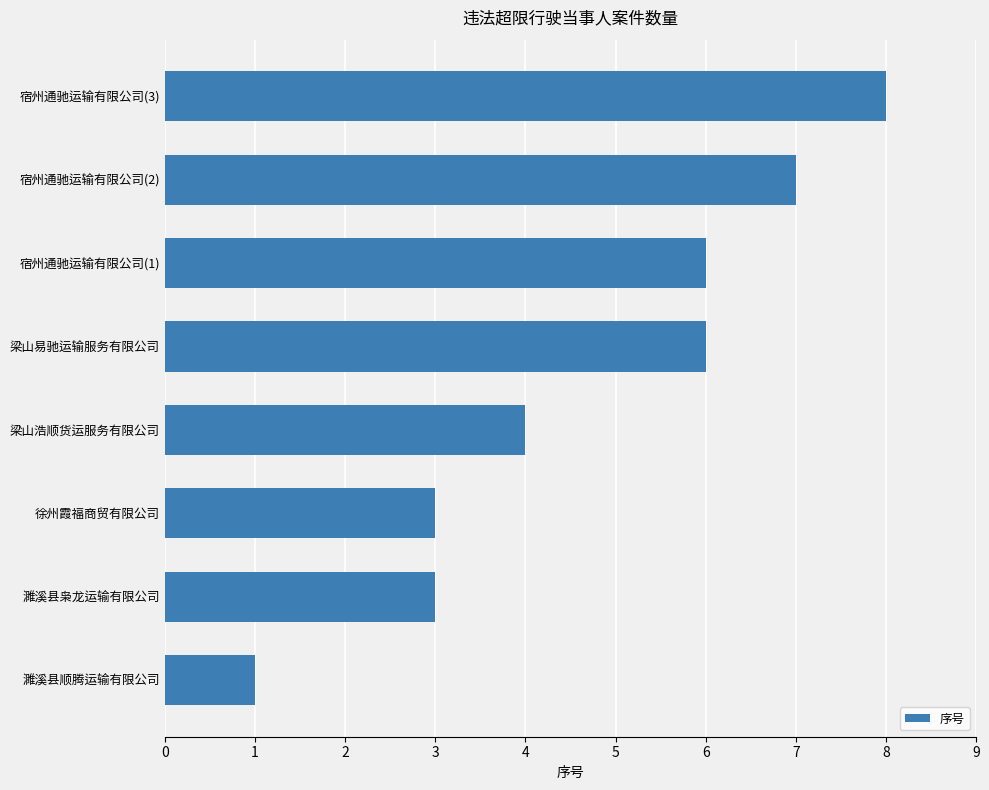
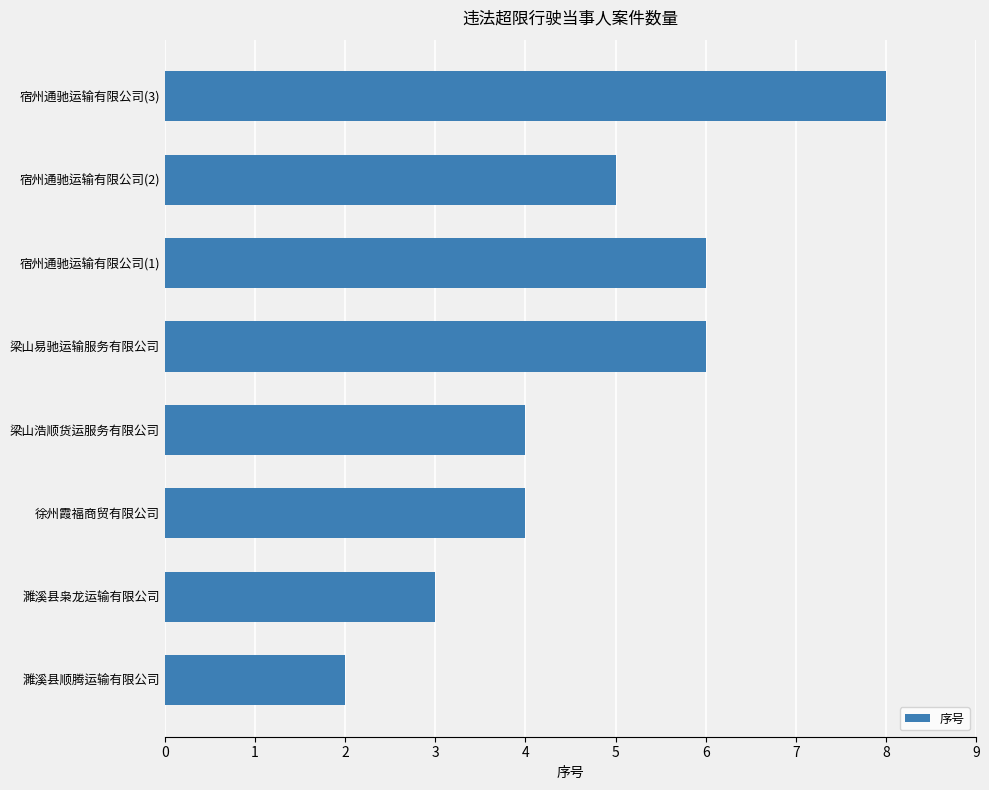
  {
    "宿州通驰运输有限公司(3)": 8,
-   "宿州通驰运输有限公司(2)": 7,
+   "宿州通驰运输有限公司(2)": 5,
    "宿州通驰运输有限公司(1)": 6,
    "梁山易驰运输服务有限公司": 6,
    "梁山浩顺货运服务有限公司": 4,
-   "徐州霞福商贸有限公司": 3,
+   "徐州霞福商贸有限公司": 4,
    "濉溪县枭龙运输有限公司": 3,
-   "濉溪县顺腾运输有限公司": 1
+   "濉溪县顺腾运输有限公司": 2
  }
